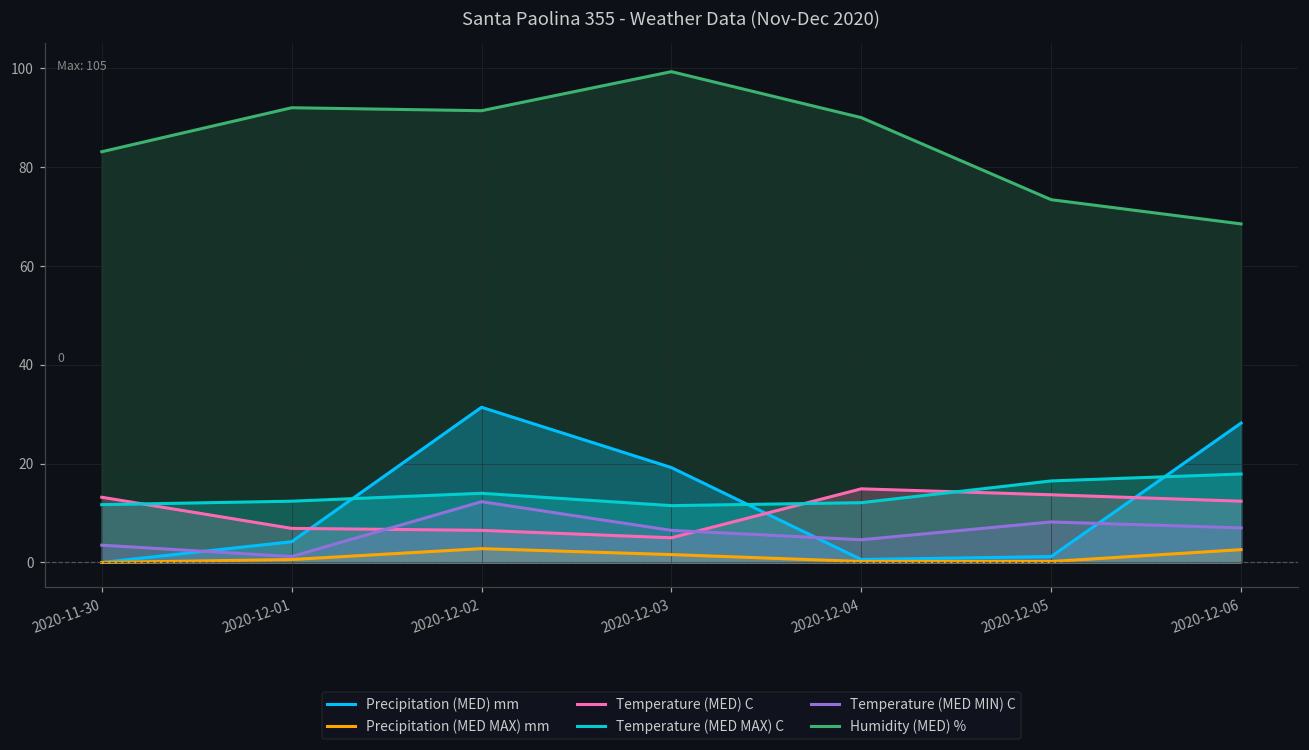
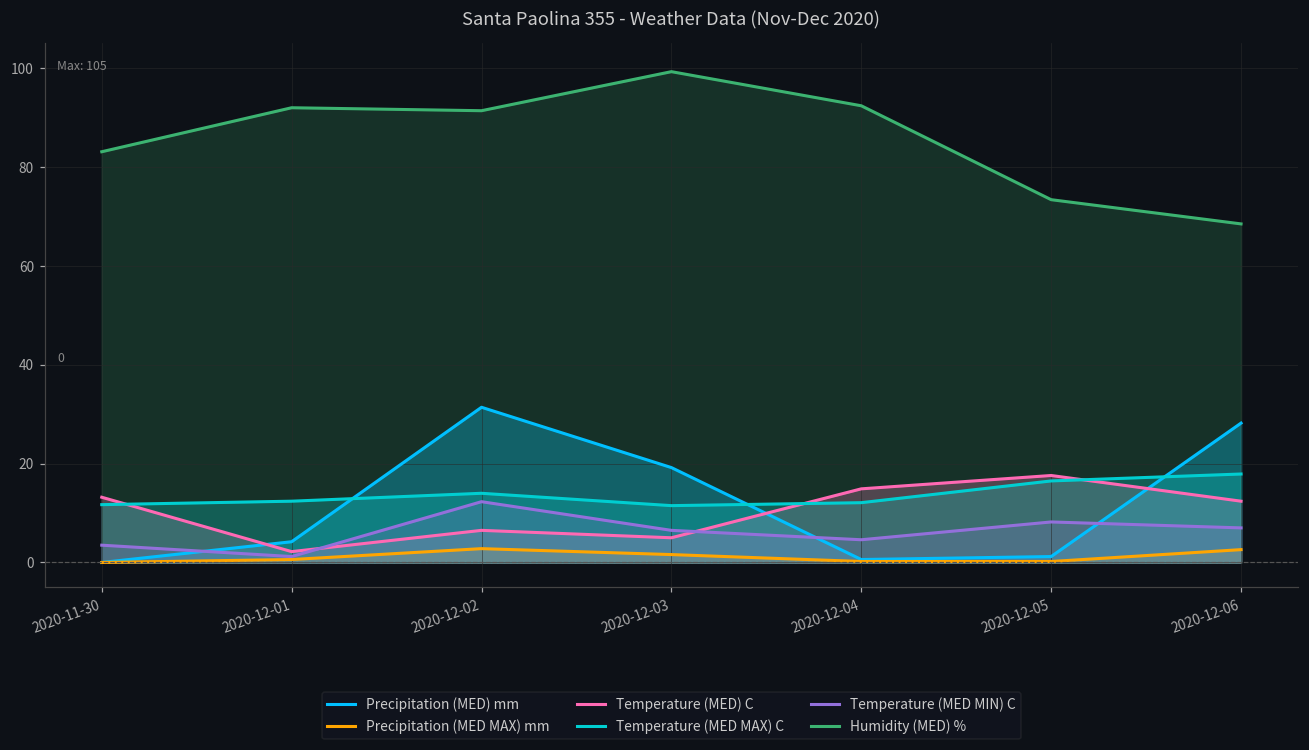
  {
    "Precipitation (MED MAX) mm": {
      "2020-12-01": 1,
      "2020-12-02": 3,
      "2020-12-03": 2,
      "2020-12-05": 0,
      "2020-12-06": 3
    },
    "Temperature (MED) C": {
      "2020-11-30": 13,
-     "2020-12-01": 7,
+     "2020-12-01": 2,
      "2020-12-02": 7,
      "2020-12-03": 5,
      "2020-12-04": 15,
-     "2020-12-05": 14,
+     "2020-12-05": 18,
      "2020-12-06": 12
    },
    "Temperature (MED MIN) C": {
      "2020-11-30": 4,
      "2020-12-01": 1,
      "2020-12-02": 12,
      "2020-12-03": 7,
      "2020-12-04": 5,
      "2020-12-05": 8,
      "2020-12-06": 7
    },
    "Humidity (MED) %": {
      "2020-11-30": 83,
      "2020-12-01": 92,
      "2020-12-02": 91,
      "2020-12-03": 99,
-     "2020-12-04": 90,
+     "2020-12-04": 92,
      "2020-12-05": 73,
      "2020-12-06": 69
    }
  }
